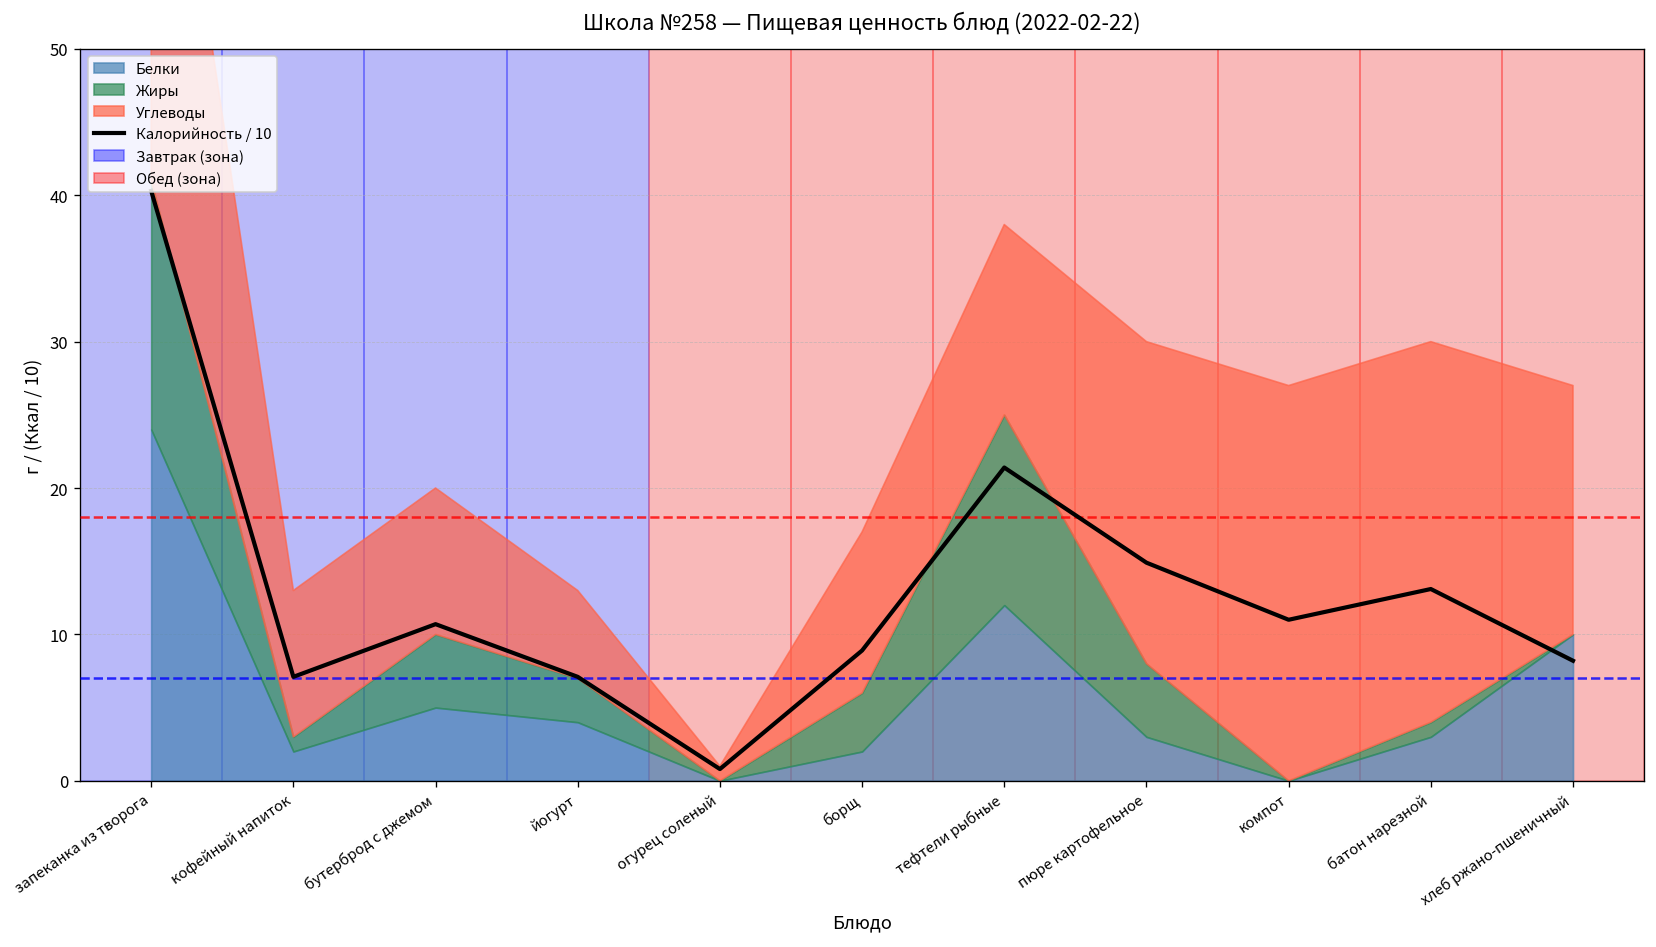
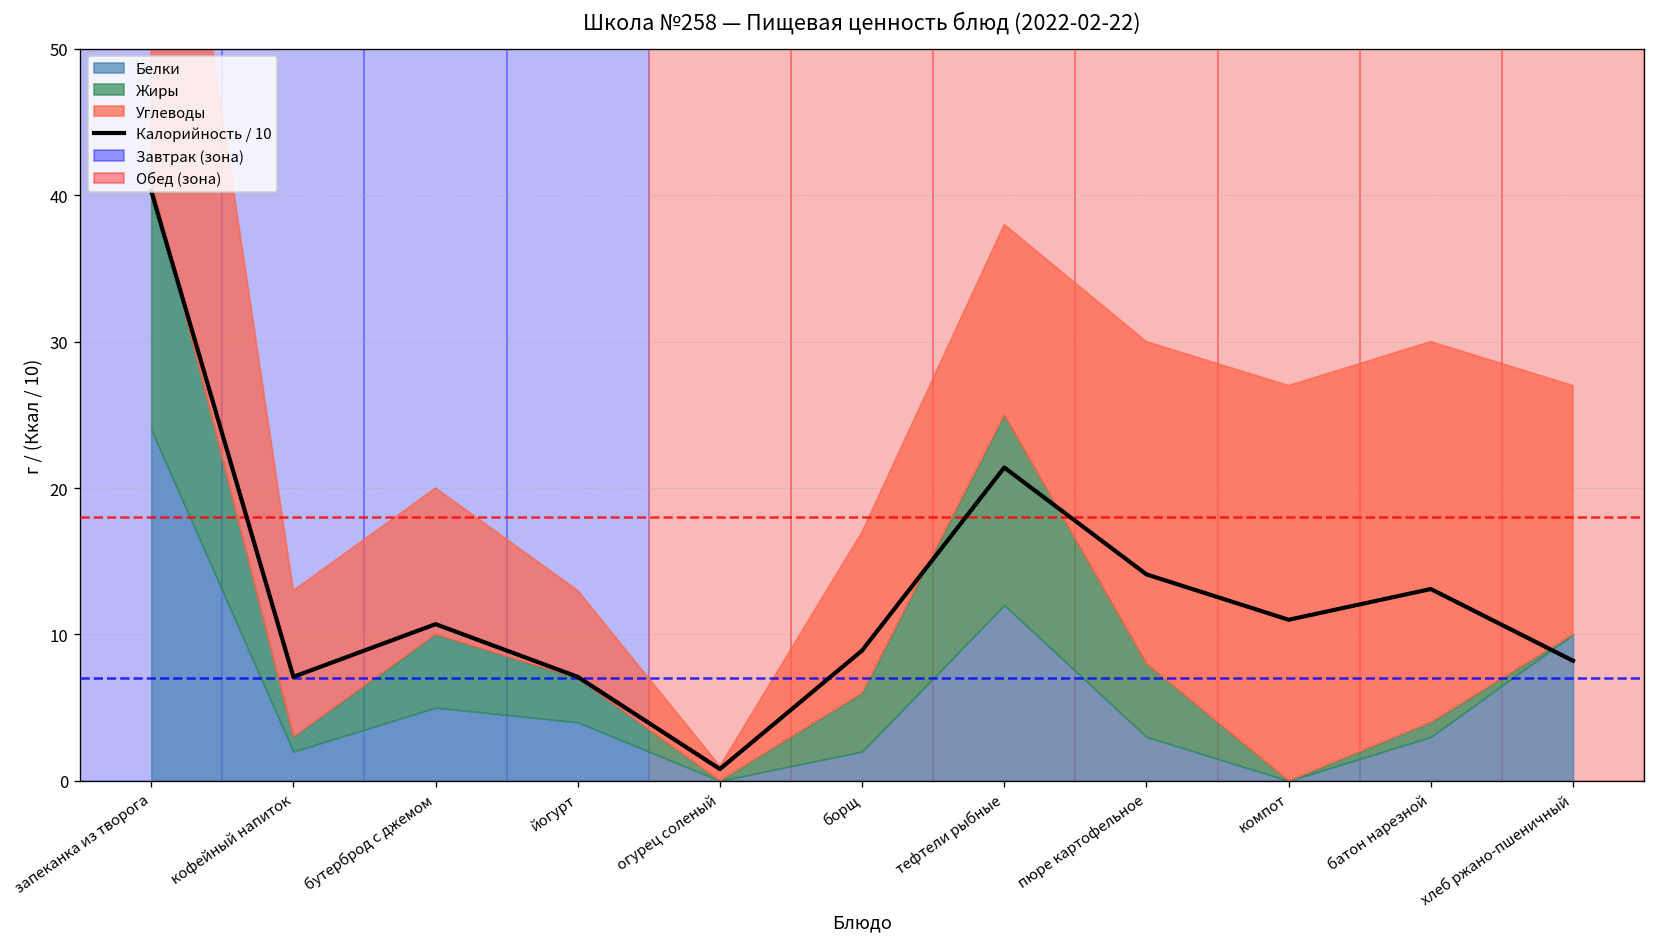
  {
    "Белки": {
      "запеканка из творога": 24.0,
      "кофейный напиток": 2.0,
      "бутерброд с джемом": 5.0,
      "йогурт": 4.0,
      "борщ": 2.0,
      "тефтели рыбные": 12.0,
      "пюре картофельное": 3.0,
      "батон нарезной": 3.0
    },
    "Калорийность / 10": {
      "кофейный напиток": 7.1,
      "бутерброд с джемом": 10.7,
      "борщ": 8.9,
      "тефтели рыбные": 21.4,
-     "пюре картофельное": 14.9,
+     "пюре картофельное": 14.1,
      "компот": 11.0,
      "батон нарезной": 13.1,
      "хлеб ржано-пшеничный": 8.2
    },
    "Жиры": {
      "кофейный напиток": 1.0,
      "бутерброд с джемом": 5.0,
      "борщ": 4.0,
      "тефтели рыбные": 13.0,
      "пюре картофельное": 5.0,
      "батон нарезной": 1.0
    },
    "Углеводы": {
      "кофейный напиток": 10.0,
      "бутерброд с джемом": 10.0,
      "йогурт": 6.0,
      "борщ": 11.0,
      "тефтели рыбные": 13.0,
      "пюре картофельное": 22.0,
      "компот": 27.0,
      "батон нарезной": 26.0,
      "хлеб ржано-пшеничный": 17.0
    }
  }
